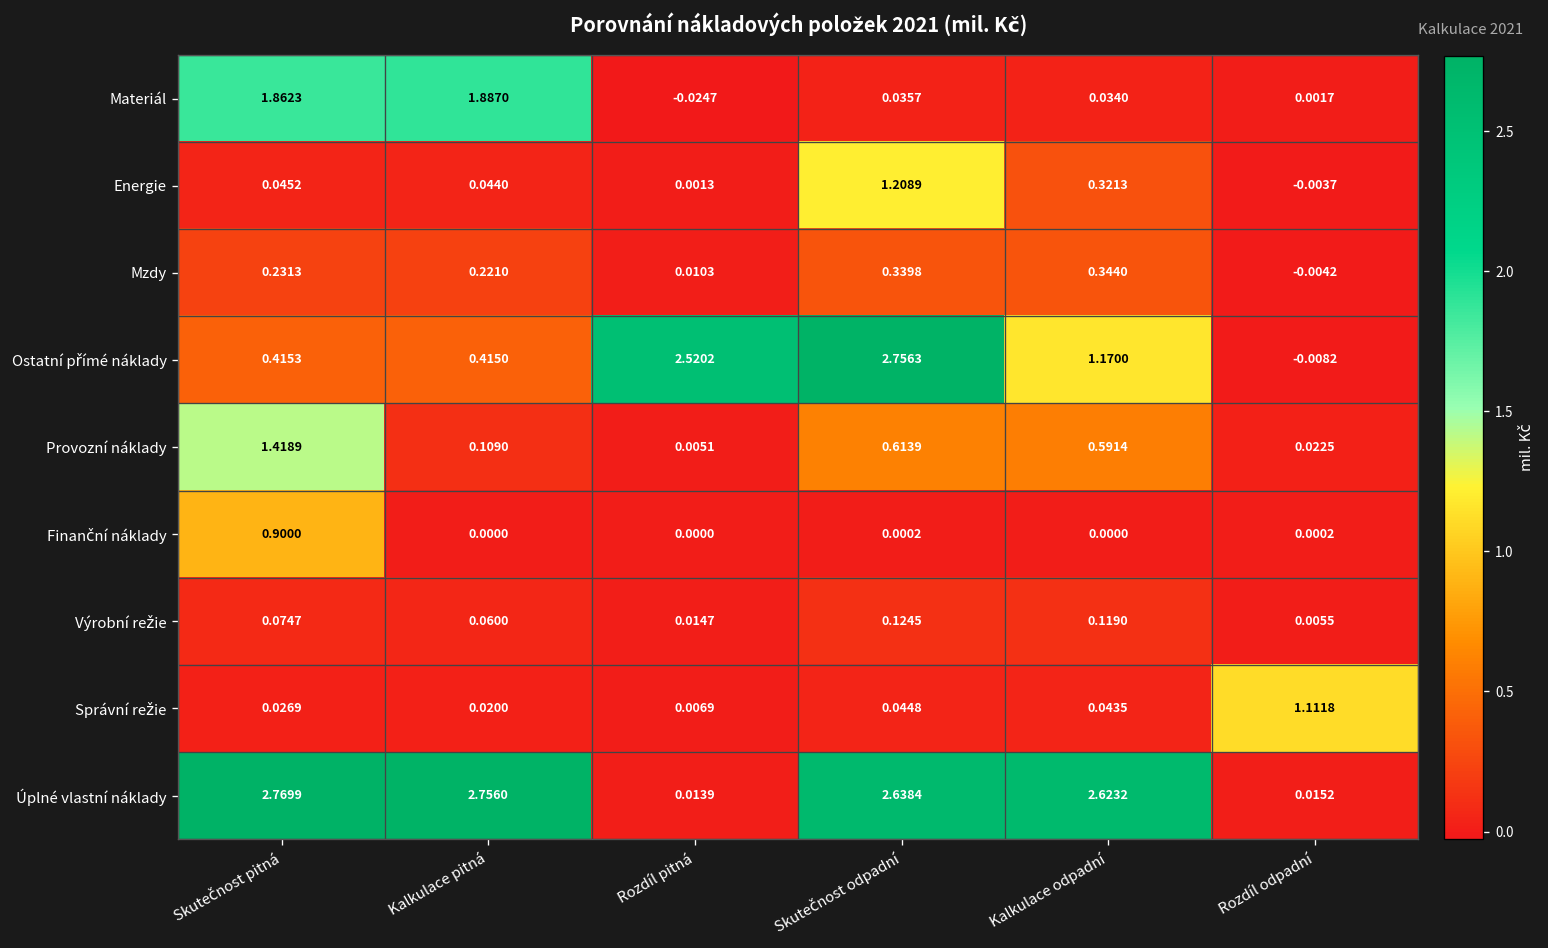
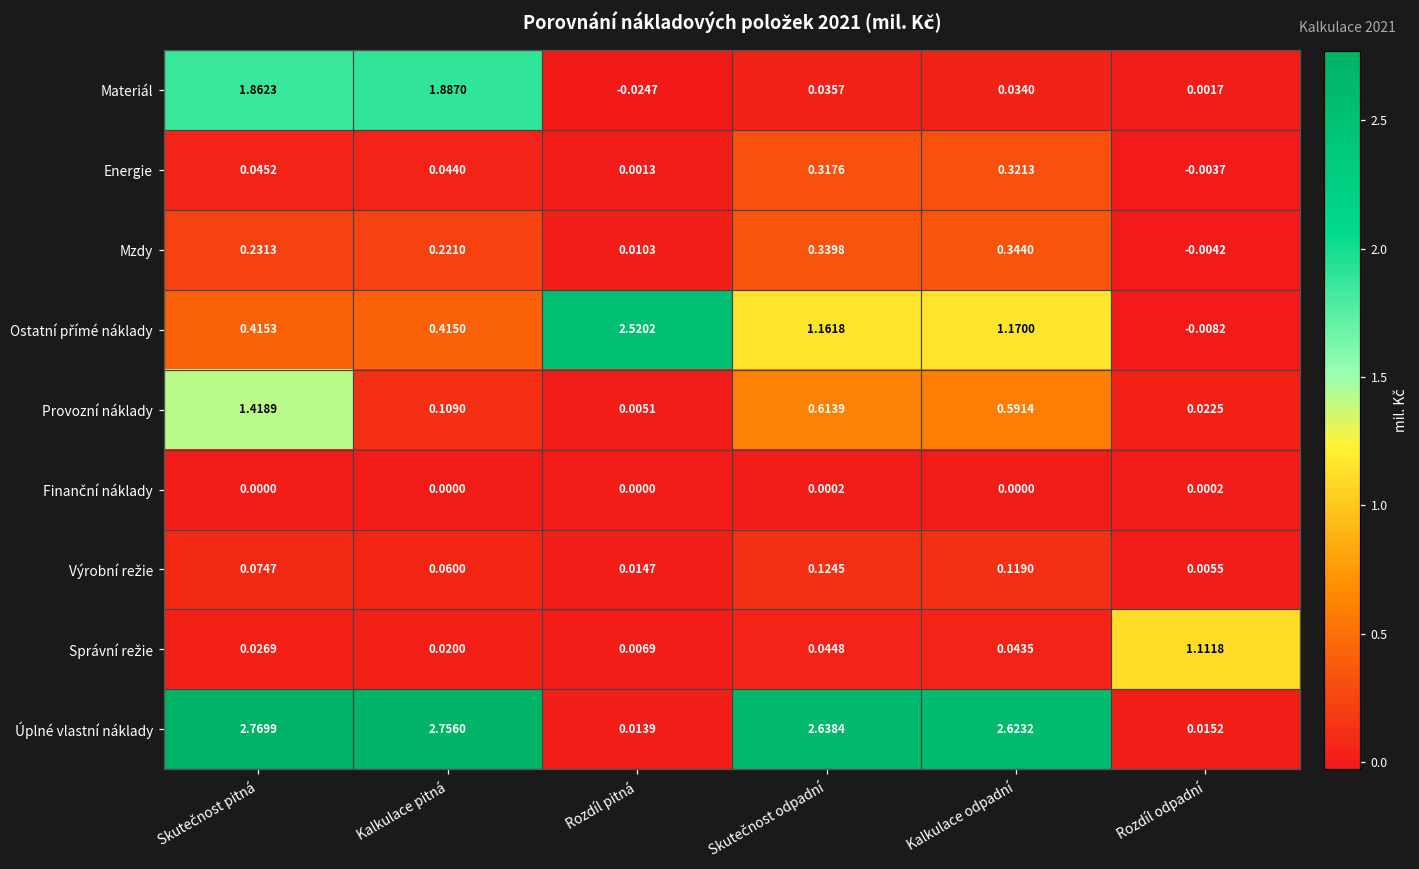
  {
    "Materiál": {
      "Skutečnost pitná": 1.8623,
      "Kalkulace pitná": 1.8870,
      "Rozdíl pitná": -0.0247,
      "Skutečnost odpadní": 0.0357,
      "Kalkulace odpadní": 0.0340,
      "Rozdíl odpadní": 0.0017
    },
    "Energie": {
      "Skutečnost pitná": 0.0452,
      "Kalkulace pitná": 0.0440,
      "Rozdíl pitná": 0.0013,
-     "Skutečnost odpadní": 1.2089,
+     "Skutečnost odpadní": 0.3176,
      "Kalkulace odpadní": 0.3213,
      "Rozdíl odpadní": -0.0037
    },
    "Mzdy": {
      "Skutečnost pitná": 0.2313,
      "Kalkulace pitná": 0.2210,
      "Rozdíl pitná": 0.0103,
      "Skutečnost odpadní": 0.3398,
      "Kalkulace odpadní": 0.3440,
      "Rozdíl odpadní": -0.0042
    },
    "Ostatní přímé náklady": {
      "Skutečnost pitná": 0.4153,
      "Kalkulace pitná": 0.4150,
      "Rozdíl pitná": 2.5202,
-     "Skutečnost odpadní": 2.7563,
+     "Skutečnost odpadní": 1.1618,
      "Kalkulace odpadní": 1.1700,
      "Rozdíl odpadní": -0.0082
    },
    "Provozní náklady": {
      "Skutečnost pitná": 1.4189,
      "Kalkulace pitná": 0.1090,
      "Rozdíl pitná": 0.0051,
      "Skutečnost odpadní": 0.6139,
      "Kalkulace odpadní": 0.5914,
      "Rozdíl odpadní": 0.0225
    },
    "Finanční náklady": {
-     "Skutečnost pitná": 0.9000,
+     "Skutečnost pitná": 0.0000,
      "Kalkulace pitná": 0.0000,
      "Rozdíl pitná": 0.0000,
      "Skutečnost odpadní": 0.0002,
      "Kalkulace odpadní": 0.0000,
      "Rozdíl odpadní": 0.0002
    },
    "Výrobní režie": {
      "Skutečnost pitná": 0.0747,
      "Kalkulace pitná": 0.0600,
      "Rozdíl pitná": 0.0147,
      "Skutečnost odpadní": 0.1245,
      "Kalkulace odpadní": 0.1190,
      "Rozdíl odpadní": 0.0055
    },
    "Správní režie": {
      "Skutečnost pitná": 0.0269,
      "Kalkulace pitná": 0.0200,
      "Rozdíl pitná": 0.0069,
      "Skutečnost odpadní": 0.0448,
      "Kalkulace odpadní": 0.0435,
      "Rozdíl odpadní": 1.1118
    },
    "Úplné vlastní náklady": {
      "Skutečnost pitná": 2.7699,
      "Kalkulace pitná": 2.7560,
      "Rozdíl pitná": 0.0139,
      "Skutečnost odpadní": 2.6384,
      "Kalkulace odpadní": 2.6232,
      "Rozdíl odpadní": 0.0152
    }
  }
